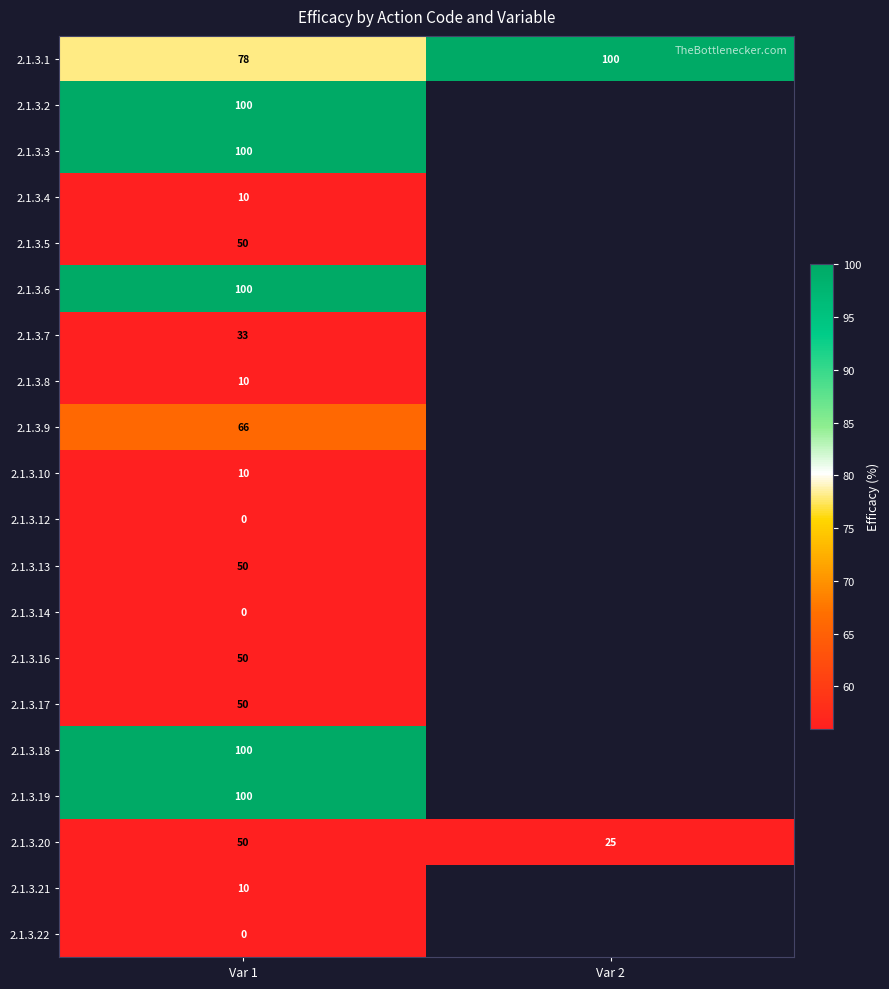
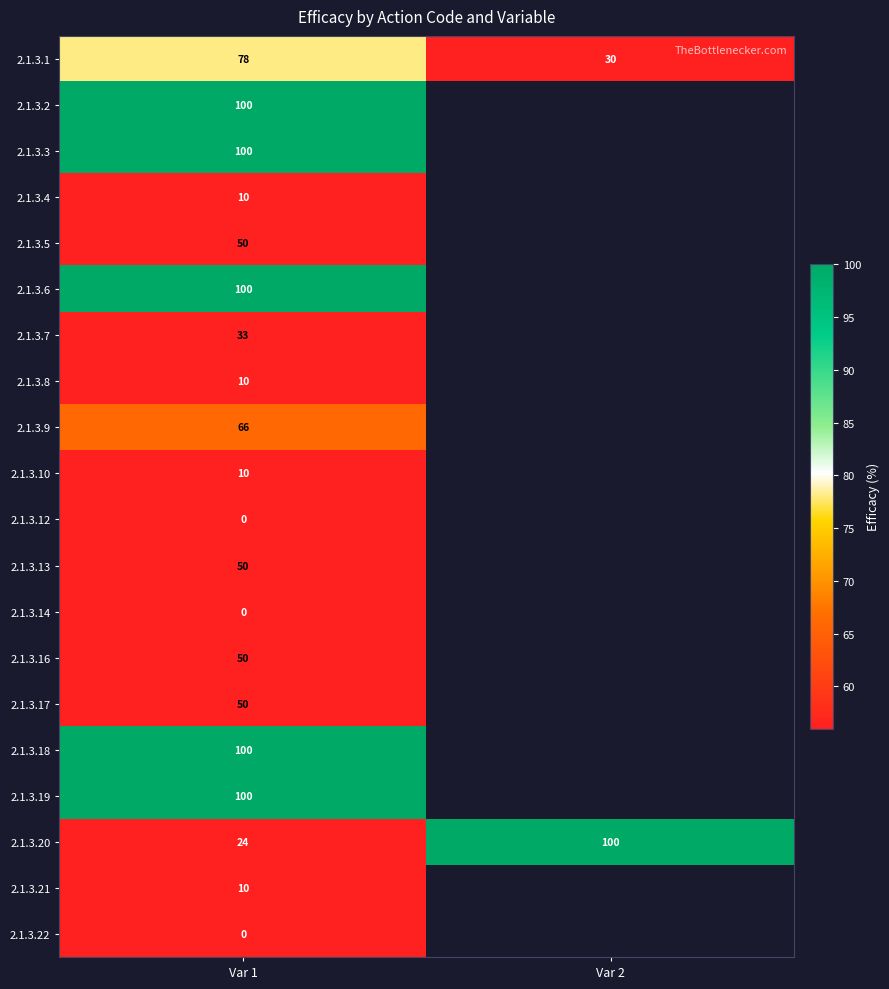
  {
    "2.1.3.1": {
      "Var 1": 78,
-     "Var 2": 100
+     "Var 2": 30
    },
    "2.1.3.2": {
      "Var 1": 100
    },
    "2.1.3.3": {
      "Var 1": 100
    },
    "2.1.3.4": {
      "Var 1": 10
    },
    "2.1.3.5": {
      "Var 1": 50
    },
    "2.1.3.6": {
      "Var 1": 100
    },
    "2.1.3.7": {
      "Var 1": 33
    },
    "2.1.3.8": {
      "Var 1": 10
    },
    "2.1.3.9": {
      "Var 1": 66
    },
    "2.1.3.10": {
      "Var 1": 10
    },
    "2.1.3.12": {
      "Var 1": 0
    },
    "2.1.3.13": {
      "Var 1": 50
    },
    "2.1.3.14": {
      "Var 1": 0
    },
    "2.1.3.16": {
      "Var 1": 50
    },
    "2.1.3.17": {
      "Var 1": 50
    },
    "2.1.3.18": {
      "Var 1": 100
    },
    "2.1.3.19": {
      "Var 1": 100
    },
    "2.1.3.20": {
-     "Var 1": 50,
-     "Var 2": 25
+     "Var 1": 24,
+     "Var 2": 100
    },
    "2.1.3.21": {
      "Var 1": 10
    },
    "2.1.3.22": {
      "Var 1": 0
    }
  }
